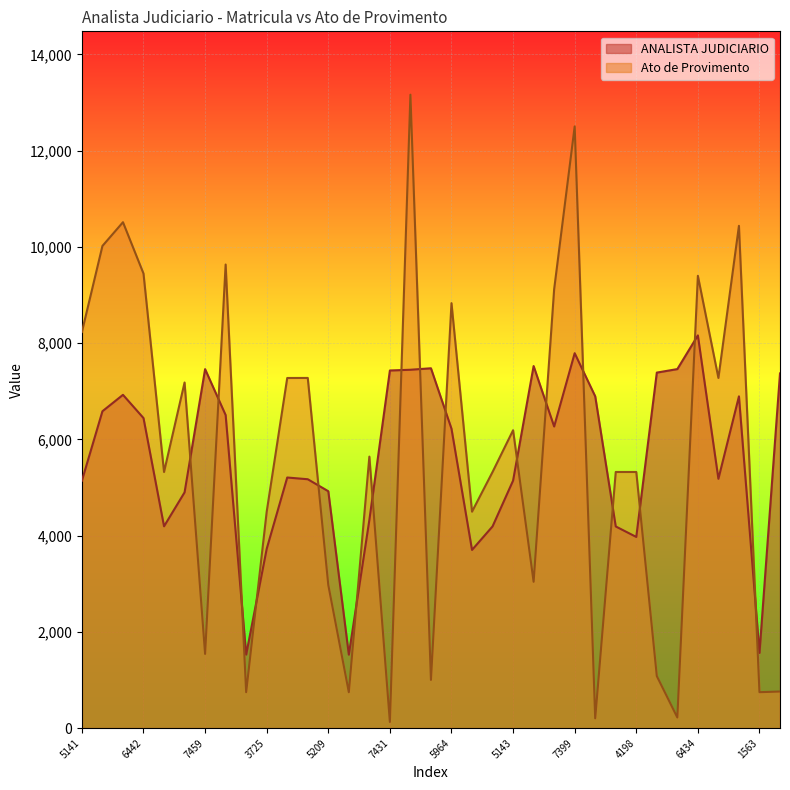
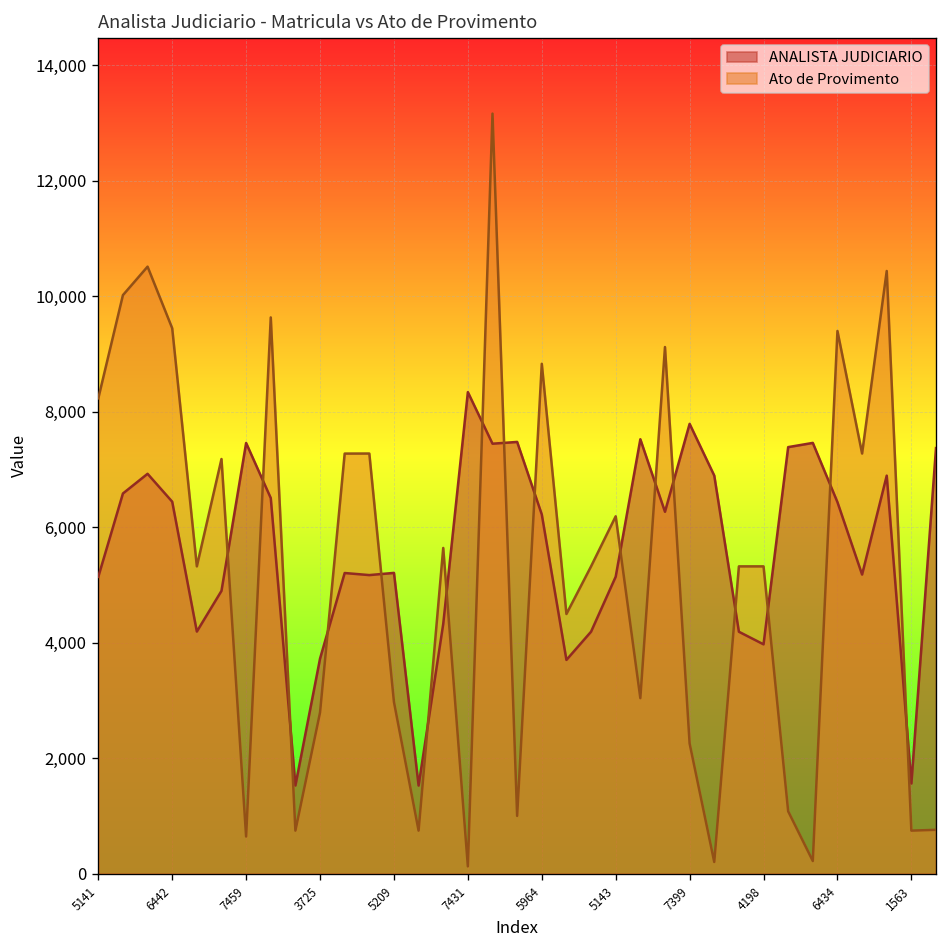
  {
    "ANALISTA JUDICIARIO": {
      "5141": "5,100",
      "6442": "6,400",
      "7459": "7,500",
      "3725": "3,700",
-     "5209": "4,900",
-     "7431": "7,400",
+     "5209": "5,200",
+     "7431": "8,300",
      "5964": "6,200",
      "5143": "5,100",
      "7399": "7,800",
      "4198": "4,000",
-     "6434": "8,200",
+     "6434": "6,400",
      "1563": "1,600"
    },
    "Ato de Provimento": {
      "5141": "8,200",
      "6442": "9,400",
-     "7459": "1,500",
-     "3725": "4,500",
+     "7459": "600",
+     "3725": "2,800",
      "5209": "3,000",
      "7431": "100",
      "5964": "8,800",
      "5143": "6,200",
-     "7399": "12,500",
+     "7399": "2,300",
      "4198": "5,300",
      "6434": "9,400",
      "1563": "700"
    }
  }
